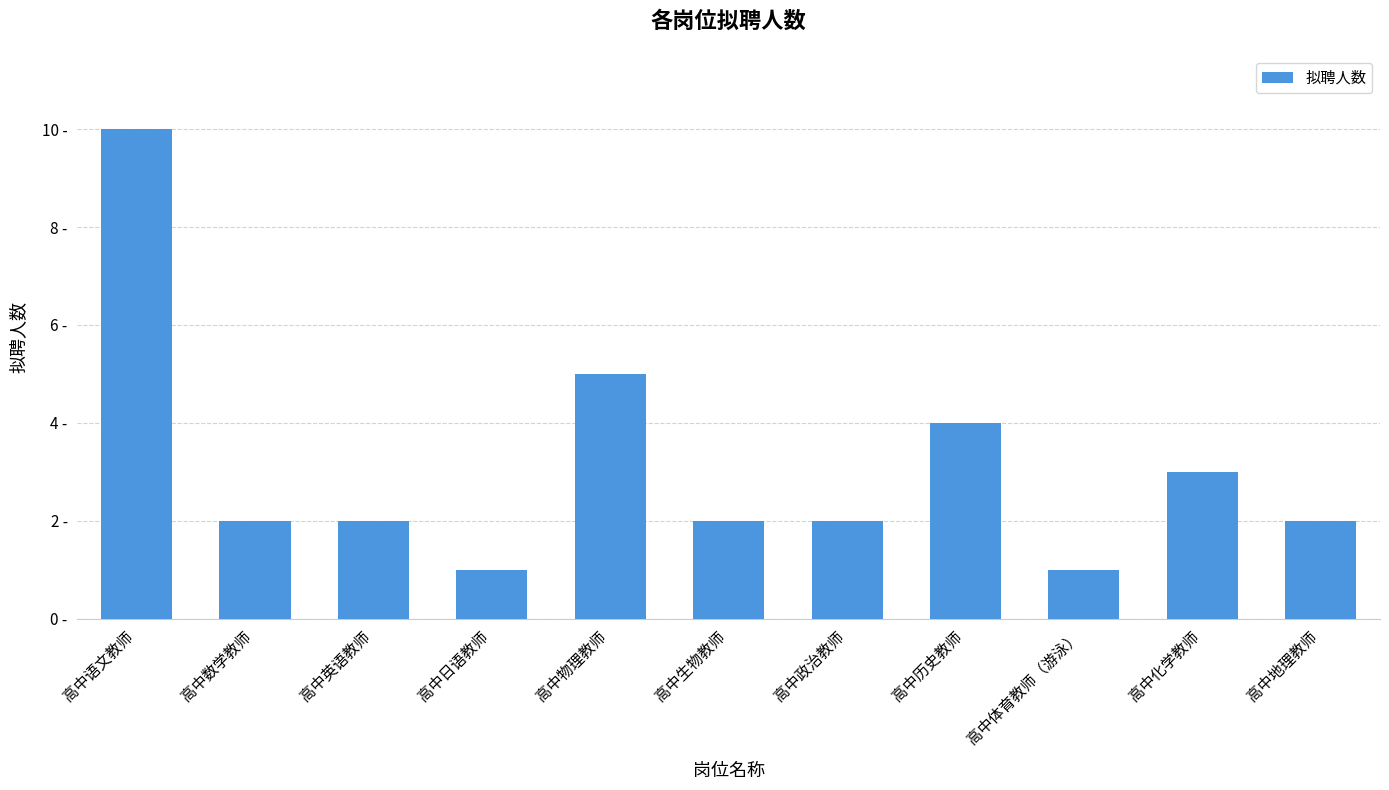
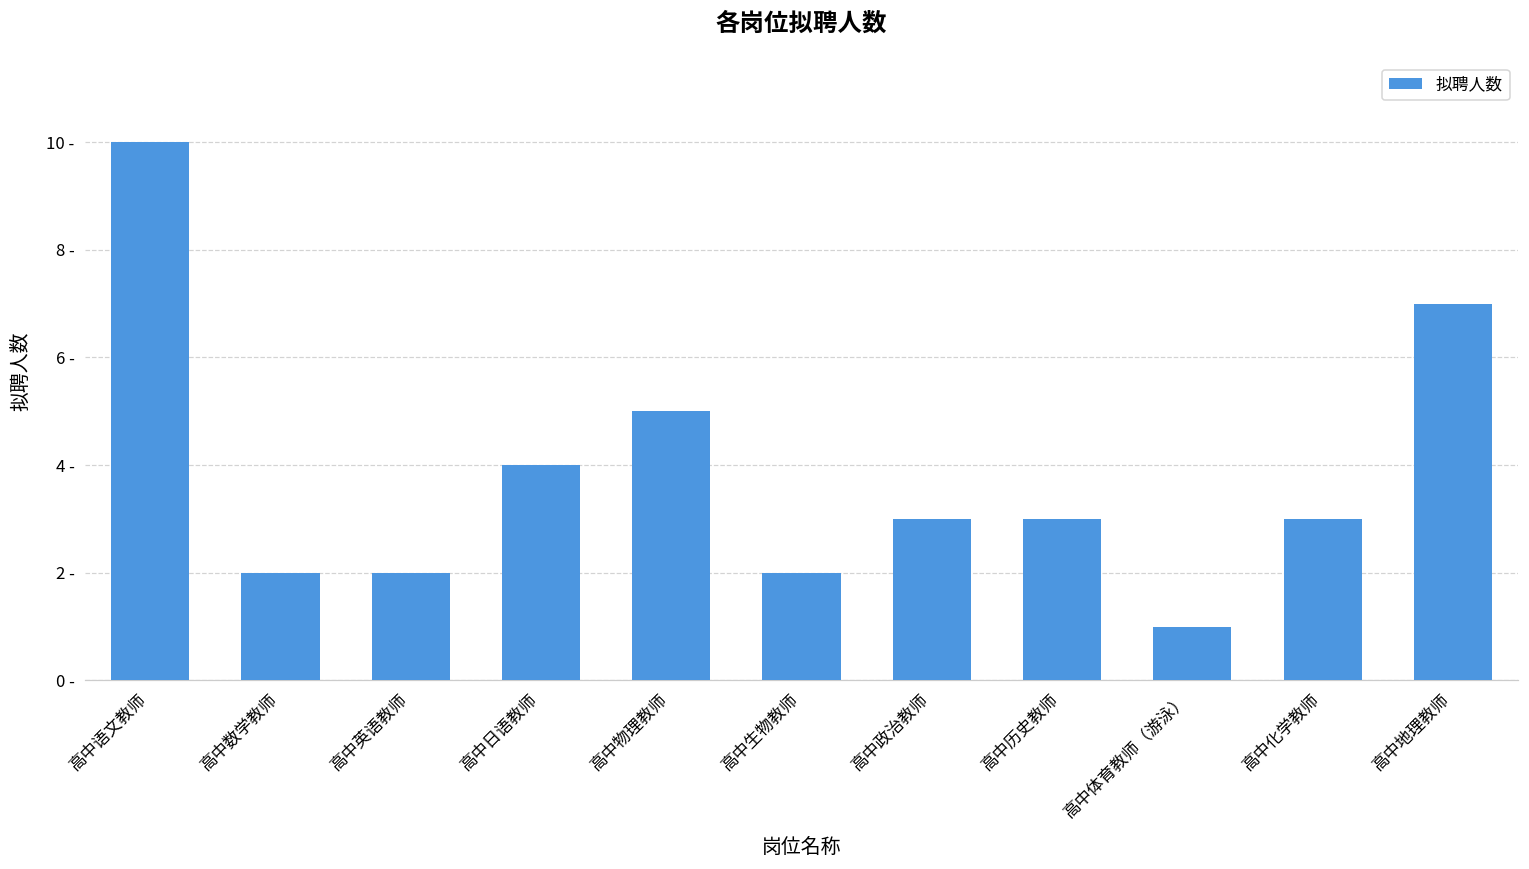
  {
    "高中语文教师": "10 -",
    "高中数学教师": "2 -",
    "高中英语教师": "2 -",
-   "高中日语教师": "1 -",
+   "高中日语教师": "4 -",
    "高中物理教师": "5 -",
    "高中生物教师": "2 -",
-   "高中政治教师": "2 -",
-   "高中历史教师": "4 -",
+   "高中政治教师": "3 -",
+   "高中历史教师": "3 -",
    "高中体育教师（游泳）": "1 -",
    "高中化学教师": "3 -",
-   "高中地理教师": "2 -"
+   "高中地理教师": "7 -"
  }
